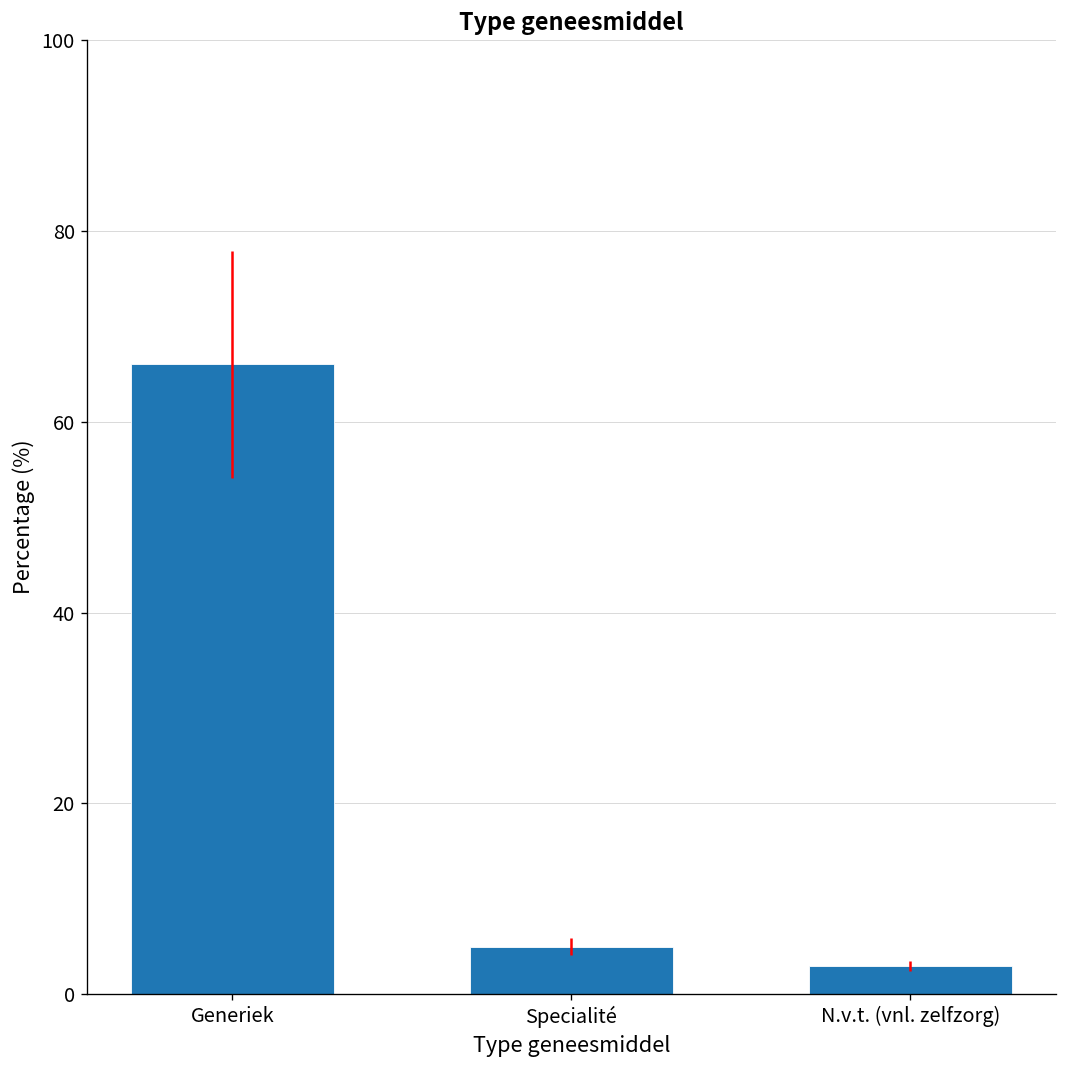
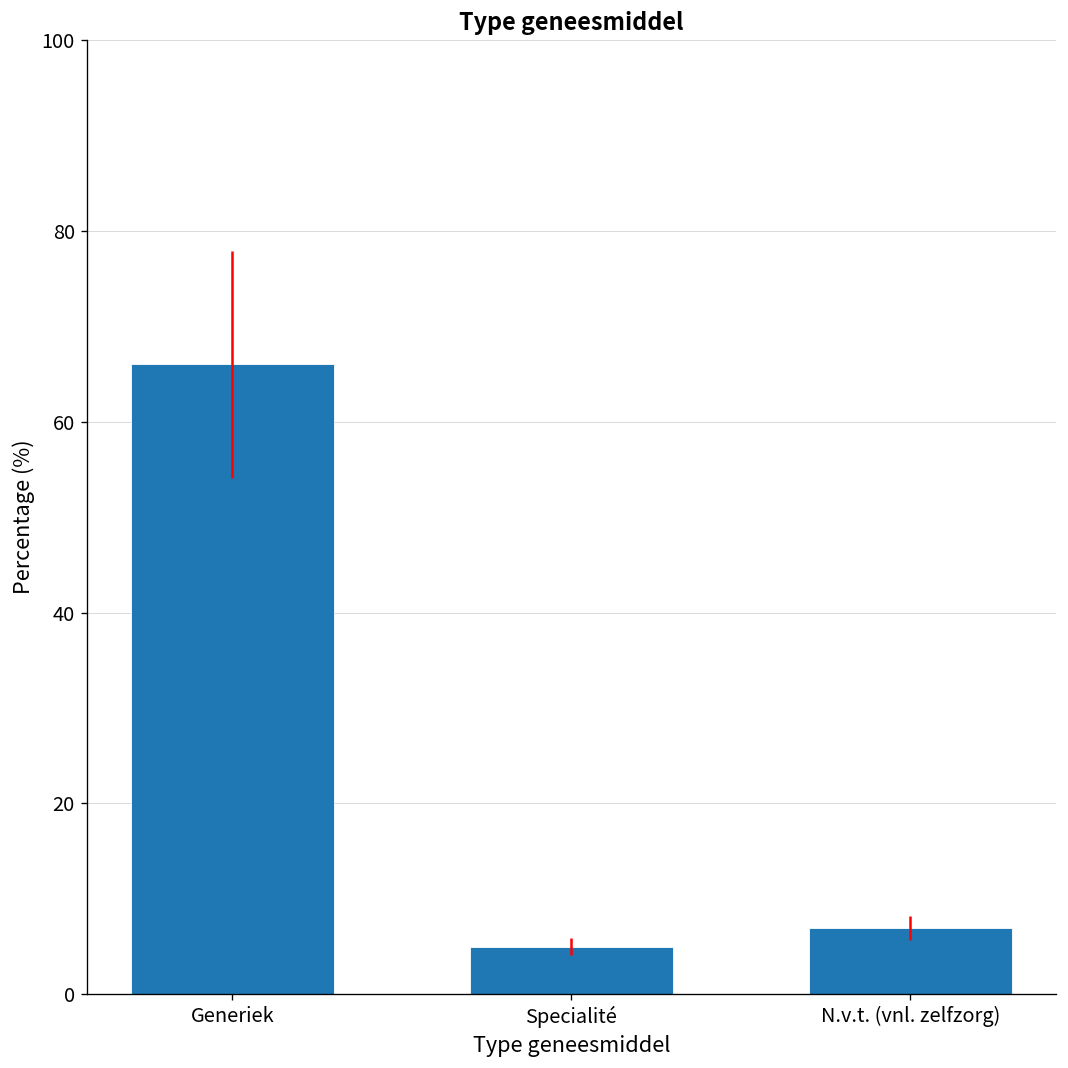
  {
    "Generiek": 66,
    "Specialité": 5,
-   "N.v.t. (vnl. zelfzorg)": 3
+   "N.v.t. (vnl. zelfzorg)": 7
  }
